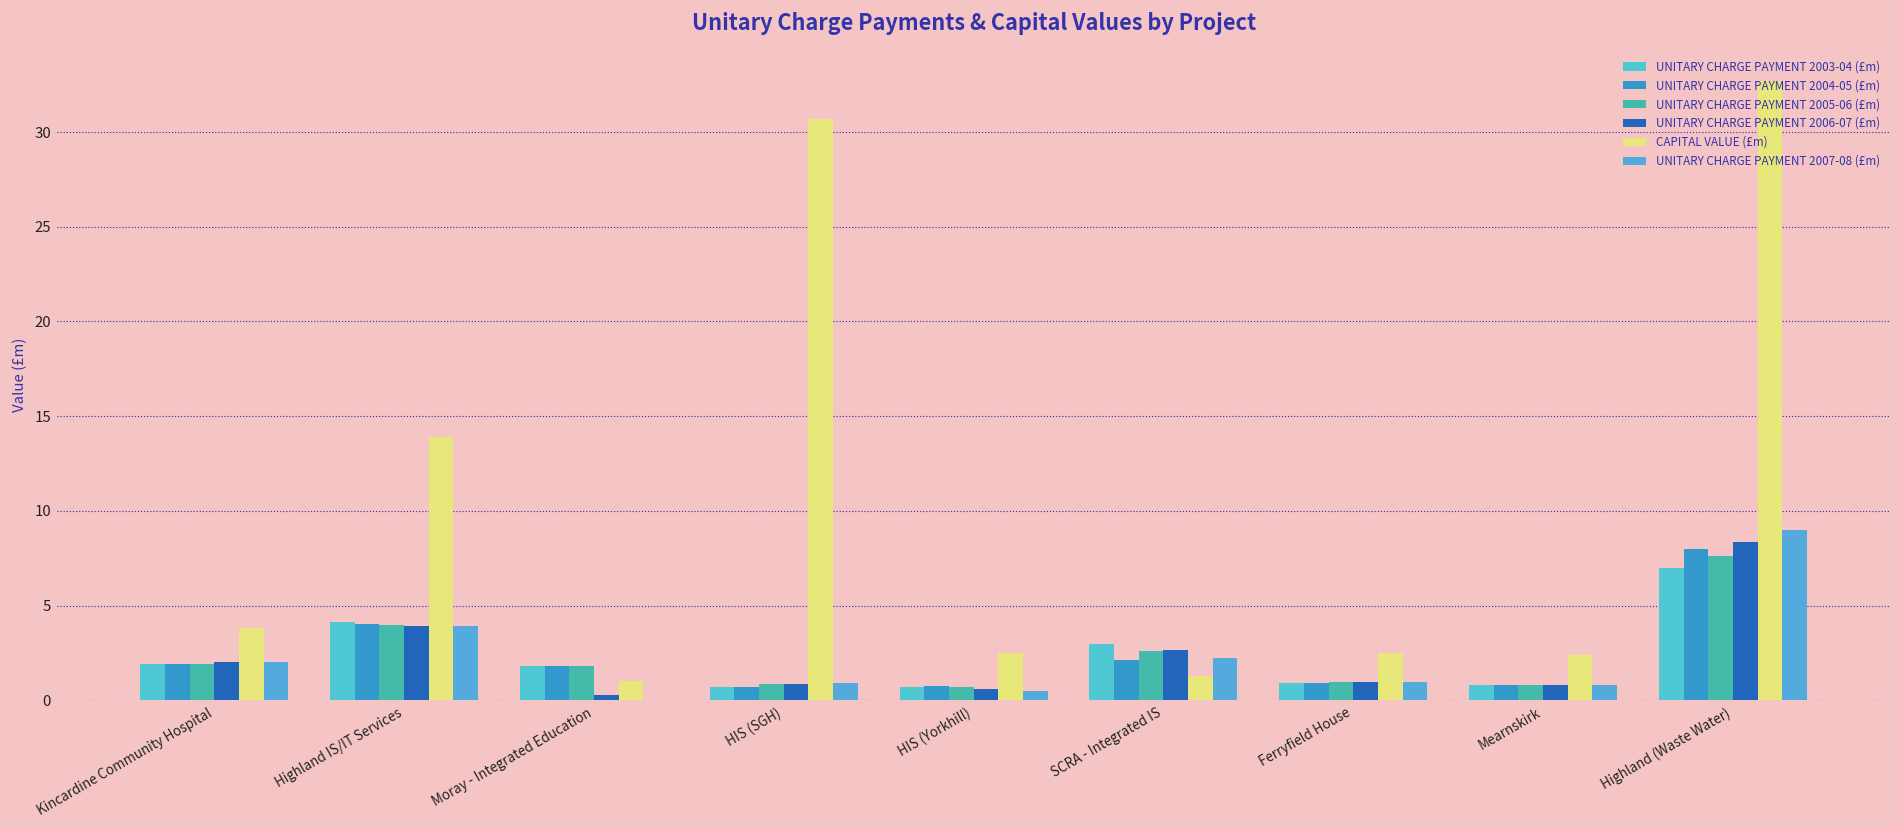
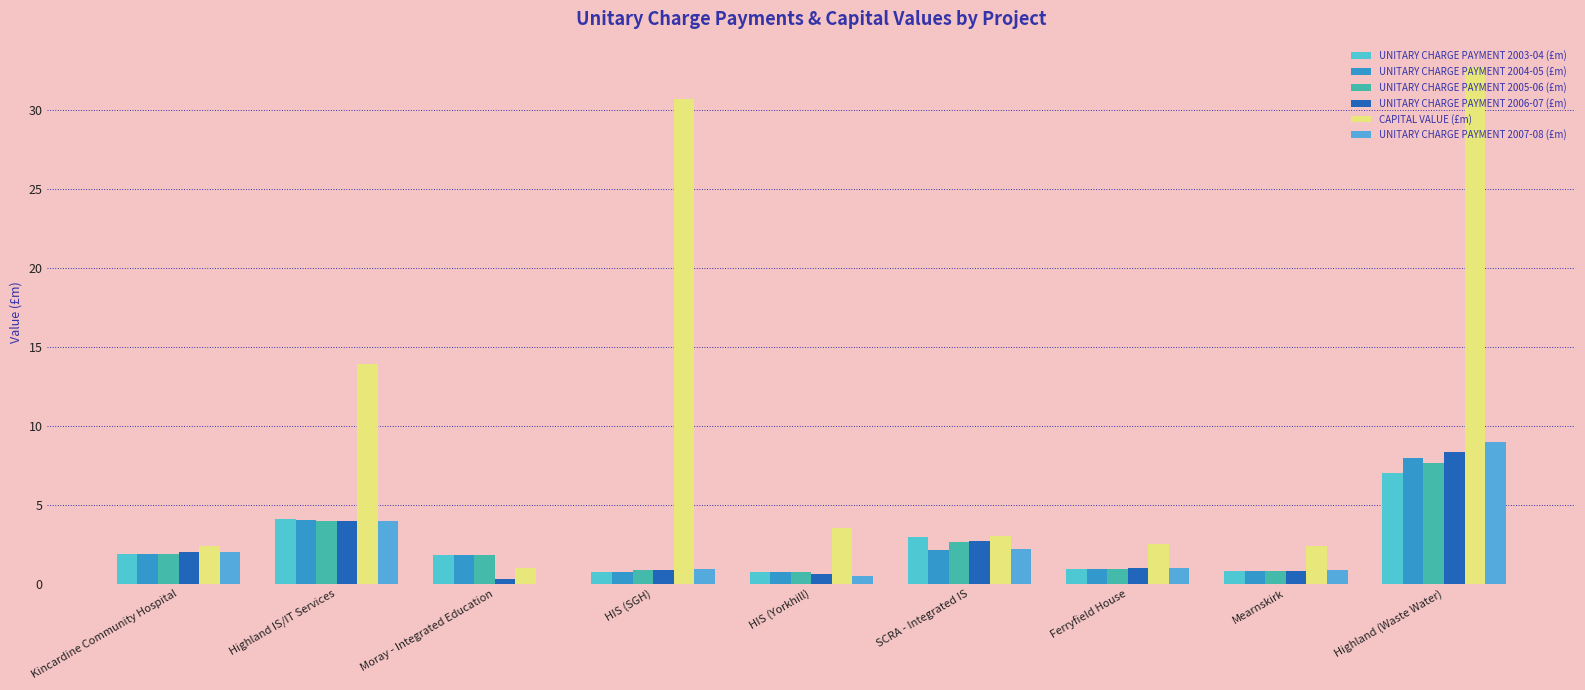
  {
    "CAPITAL VALUE (£m)": {
-     "Kincardine Community Hospital": 3.8,
+     "Kincardine Community Hospital": 2.4,
      "Highland IS/IT Services": 13.9,
      "Moray - Integrated Education": 1.0,
      "HIS (SGH)": 30.7,
-     "HIS (Yorkhill)": 2.5,
-     "SCRA - Integrated IS": 1.3,
+     "HIS (Yorkhill)": 3.5,
+     "SCRA - Integrated IS": 3.0,
      "Ferryfield House": 2.5,
      "Mearnskirk": 2.4,
      "Highland (Waste Water)": 32.7
    }
  }
